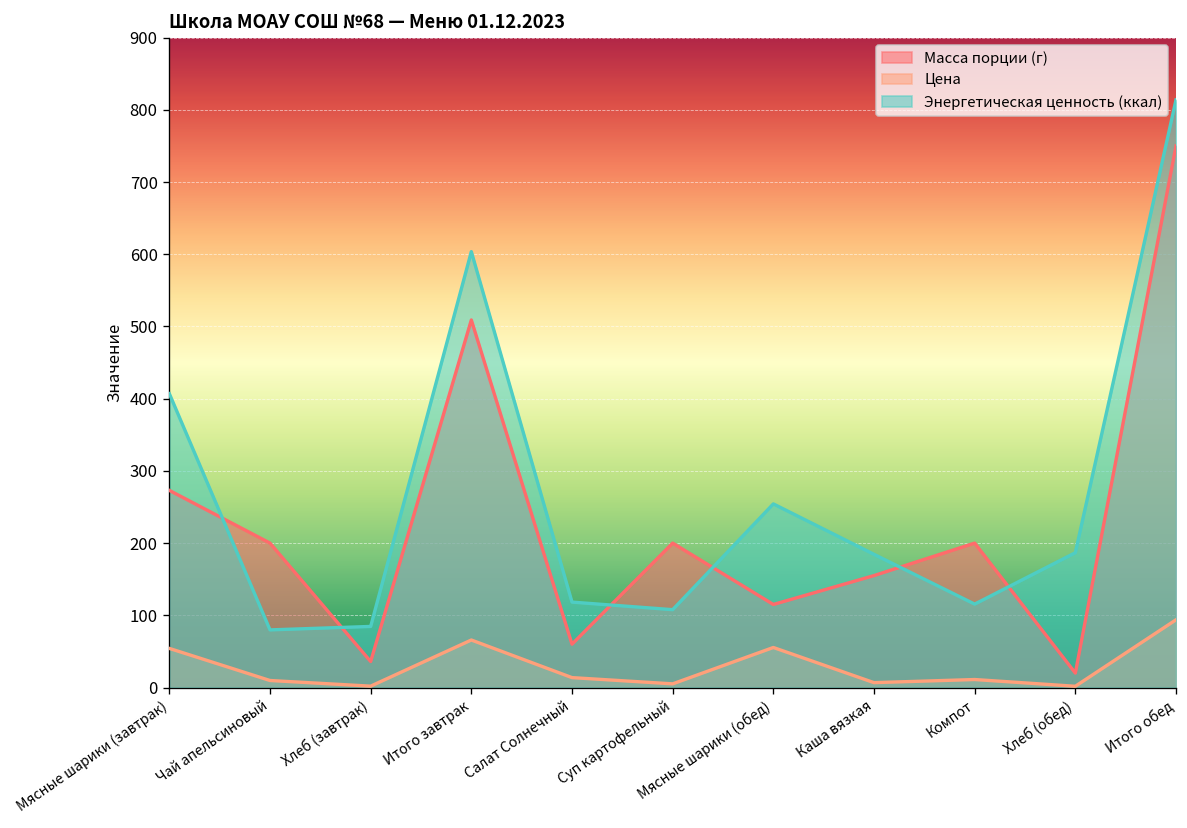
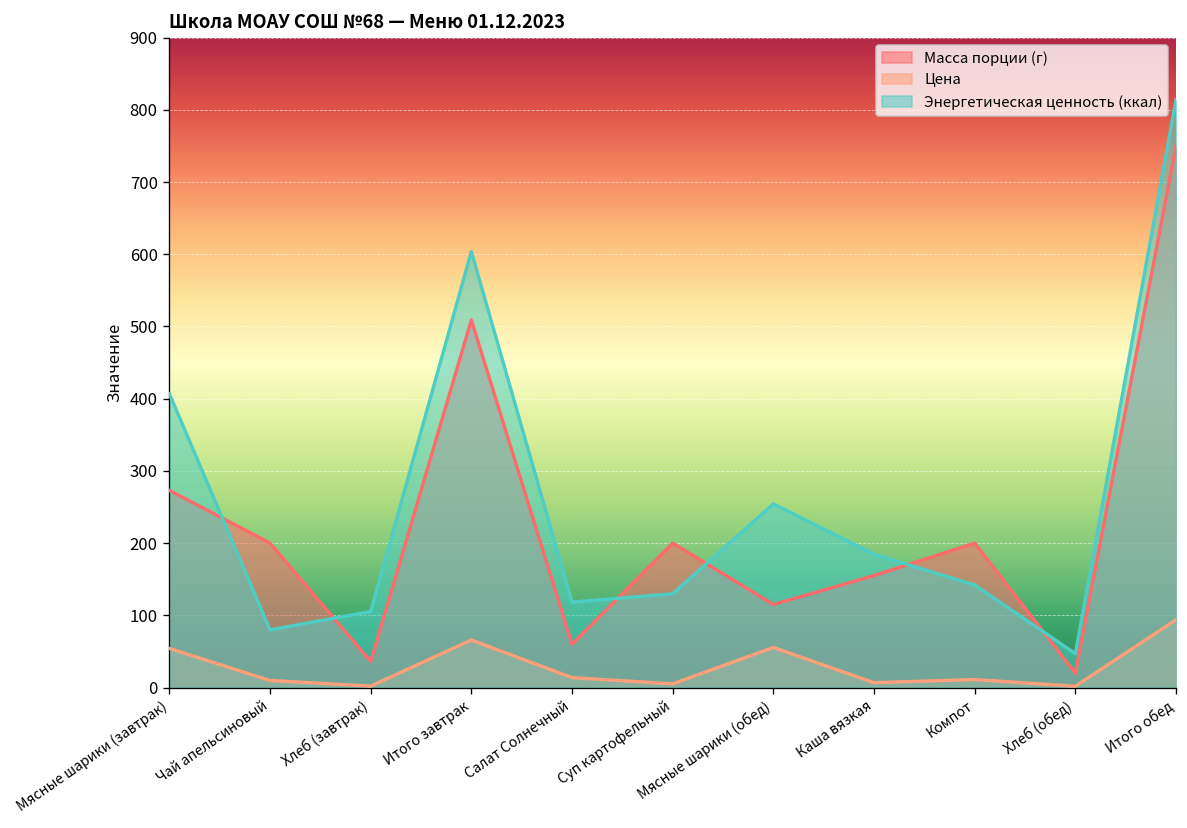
  {
    "Энергетическая ценность (ккал)": {
      "Мясные шарики (завтрак)": 410,
      "Чай апельсиновый": 80,
-     "Хлеб (завтрак)": 80,
+     "Хлеб (завтрак)": 110,
      "Итого завтрак": 600,
      "Салат Солнечный": 120,
-     "Суп картофельный": 110,
+     "Суп картофельный": 130,
      "Мясные шарики (обед)": 250,
      "Каша вязкая": 180,
-     "Компот": 120,
-     "Хлеб (обед)": 190,
+     "Компот": 140,
+     "Хлеб (обед)": 50,
      "Итого обед": 810
    }
  }
